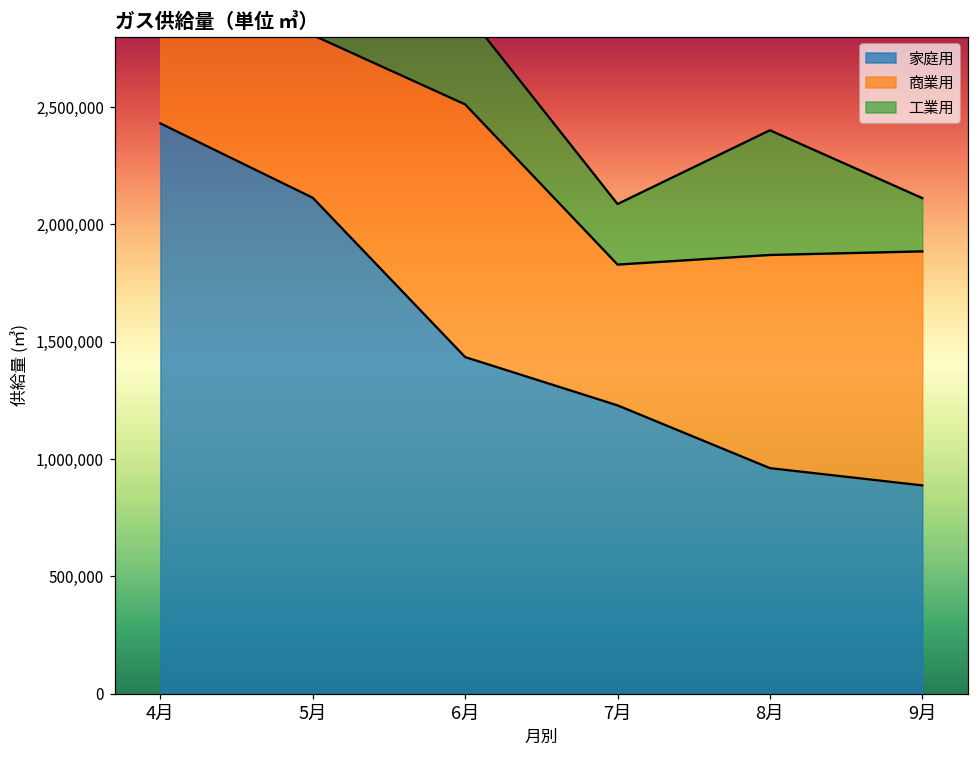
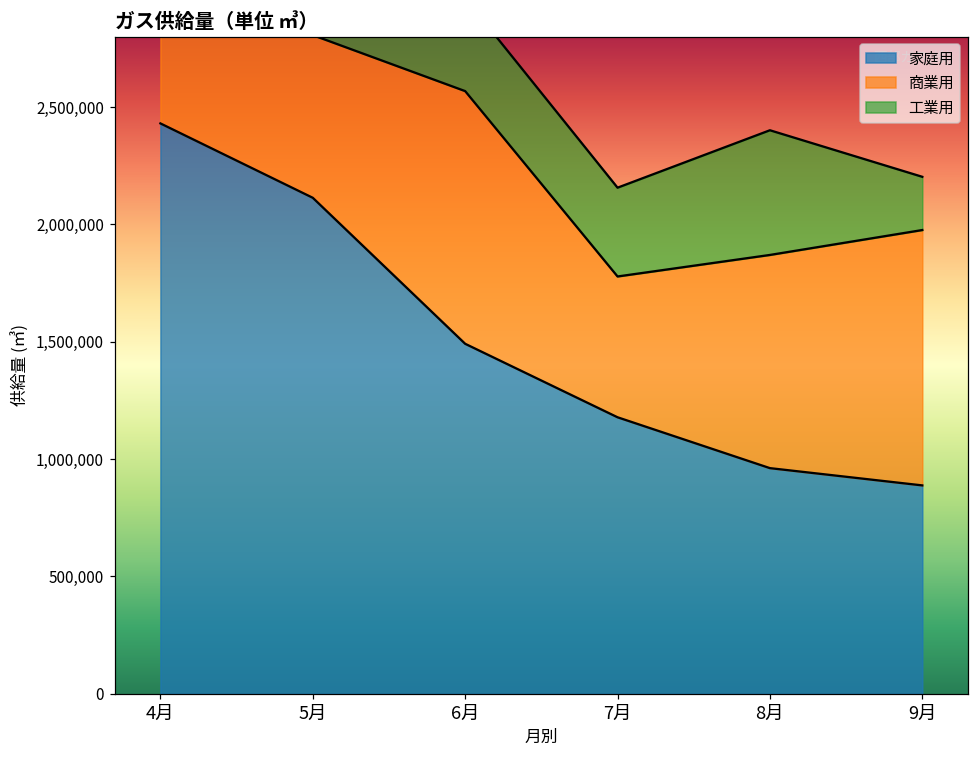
  {
    "家庭用": {
      "4月": "2,430,000",
      "5月": "2,110,000",
-     "6月": "1,430,000",
-     "7月": "1,230,000",
+     "6月": "1,490,000",
+     "7月": "1,180,000",
      "8月": "960,000",
      "9月": "890,000"
    },
    "商業用": {
      "5月": "690,000",
      "6月": "1,080,000",
      "7月": "600,000",
      "8月": "910,000",
-     "9月": "1,000,000"
+     "9月": "1,090,000"
    },
    "工業用": {
-     "7月": "260,000",
+     "7月": "380,000",
      "8月": "530,000",
      "9月": "230,000"
    }
  }
